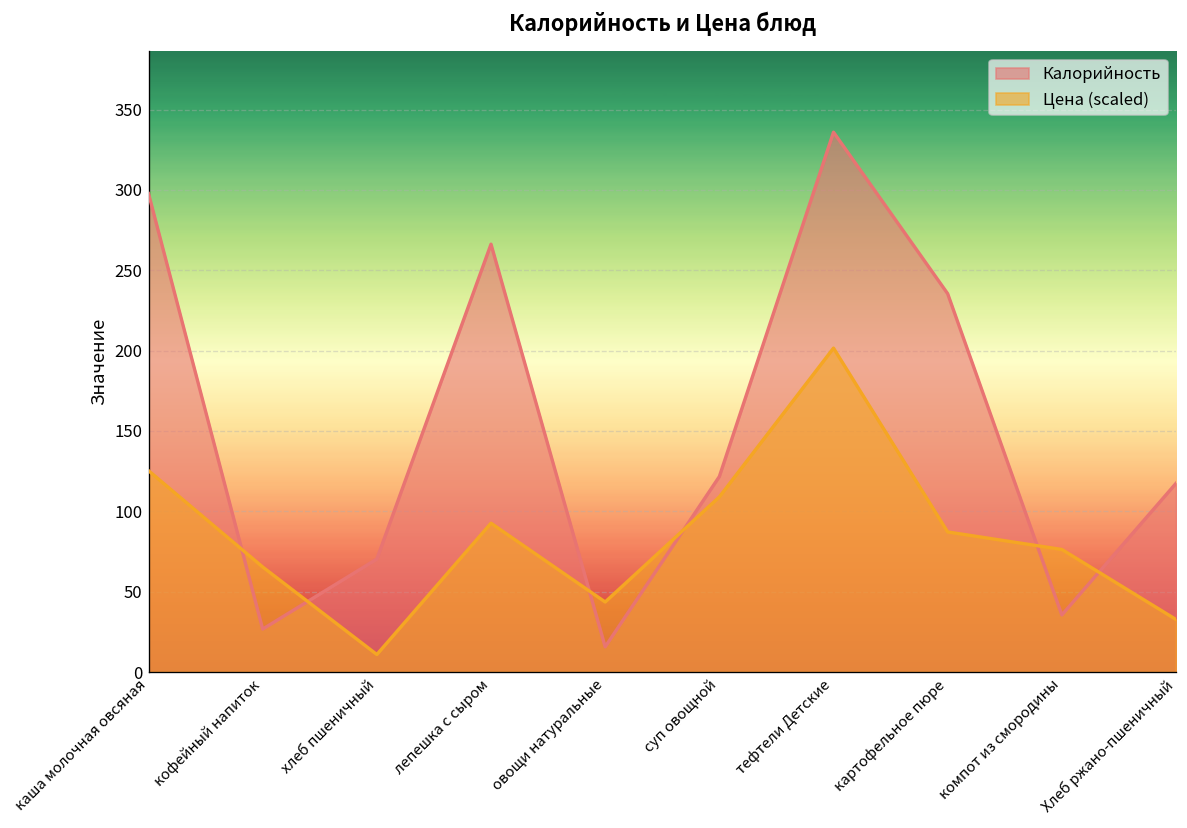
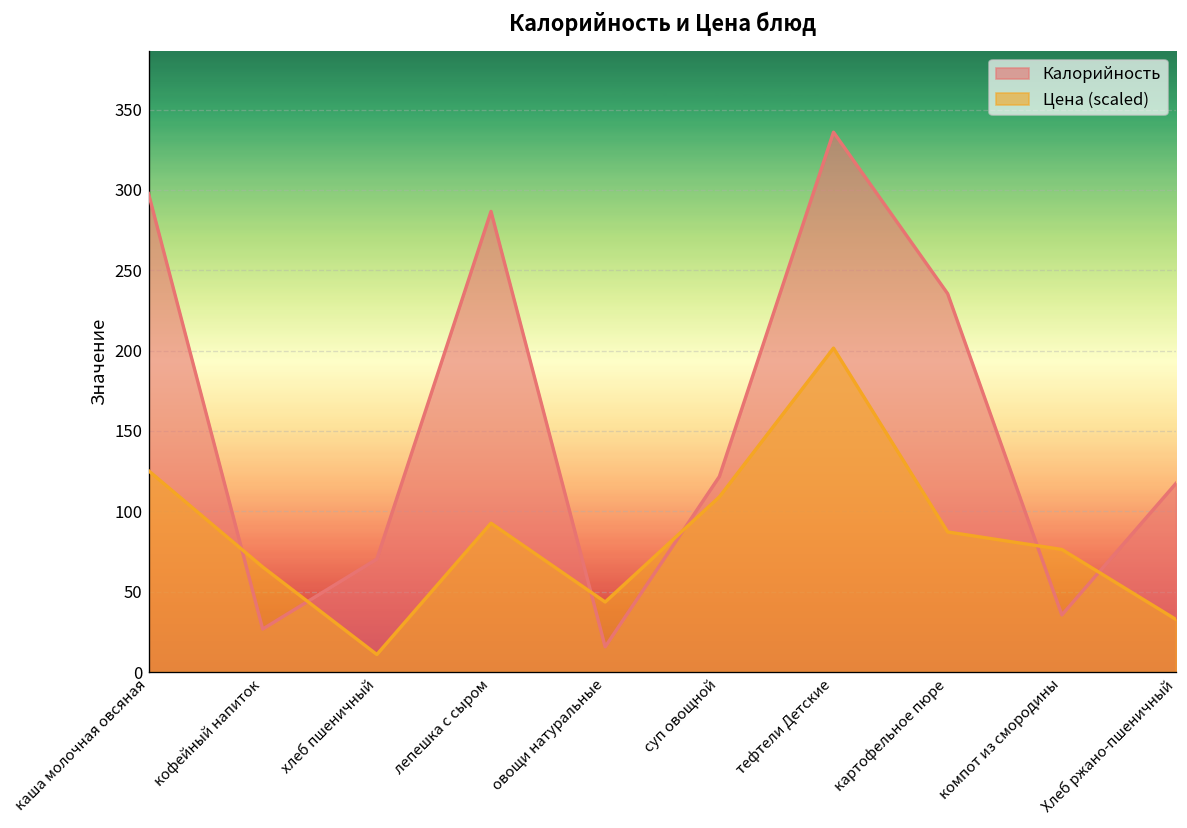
  {
    "Калорийность": {
      "каша молочная овсяная": 298,
      "кофейный напиток": 27,
      "хлеб пшеничный": 70,
-     "лепешка с сыром": 266,
+     "лепешка с сыром": 287,
      "овощи натуральные": 16,
      "суп овощной": 122,
      "тефтели Детские": 336,
      "картофельное пюре": 235,
      "компот из смородины": 36,
      "Хлеб ржано-пшеничный": 117
    },
    "Цена (scaled)": {
      "каша молочная овсяная": 125,
      "кофейный напиток": 65,
      "хлеб пшеничный": 11,
      "лепешка с сыром": 93,
      "овощи натуральные": 44,
      "суп овощной": 109,
      "тефтели Детские": 202,
      "картофельное пюре": 87,
      "компот из смородины": 76,
      "Хлеб ржано-пшеничный": 33
    }
  }
